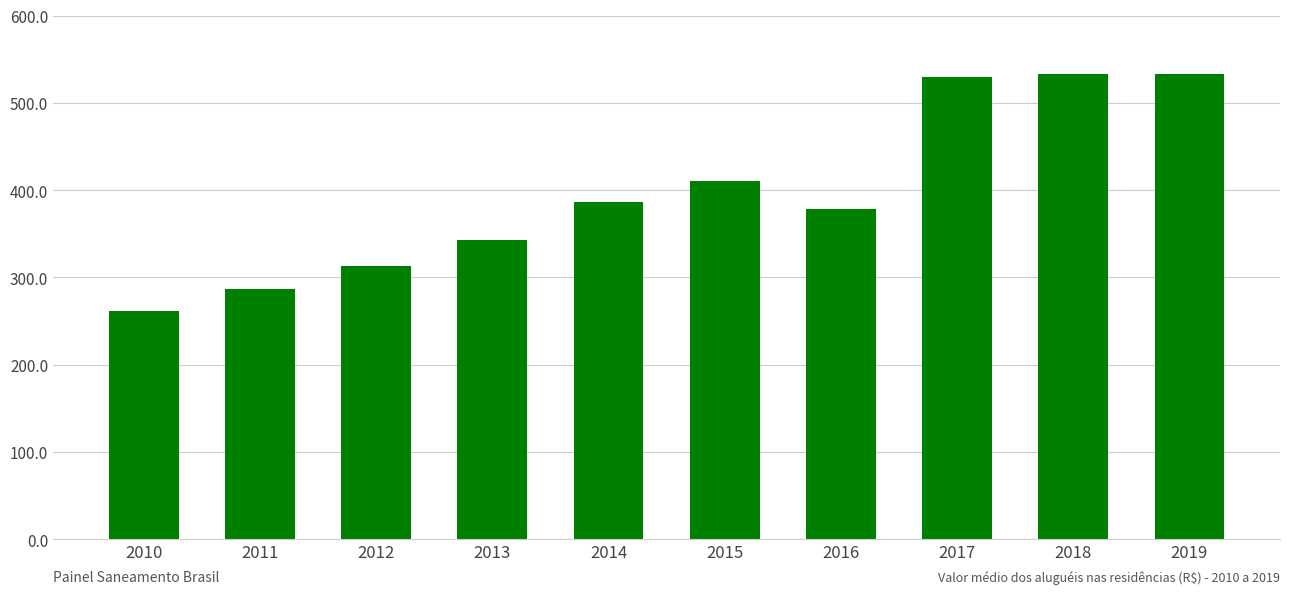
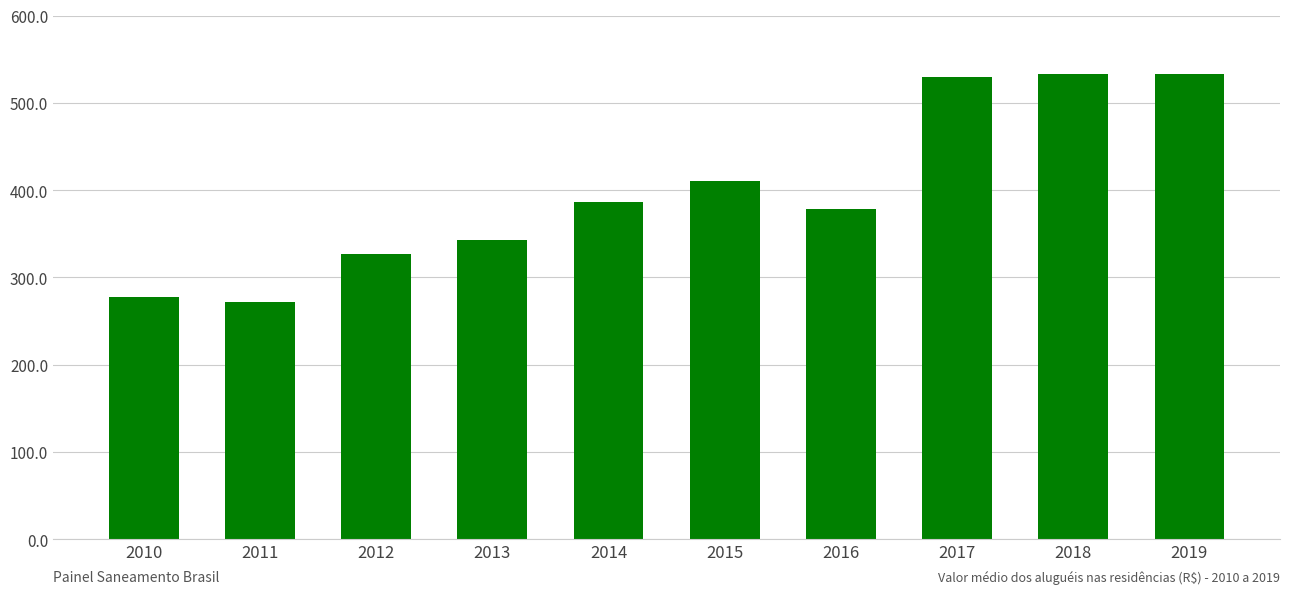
  {
-   "2010": 260,
-   "2011": 290,
-   "2012": 310,
+   "2010": 280,
+   "2011": 270,
+   "2012": 330,
    "2013": 340,
    "2014": 390,
    "2015": 410,
    "2016": 380,
    "2017": 530,
    "2018": 530,
    "2019": 530
  }
